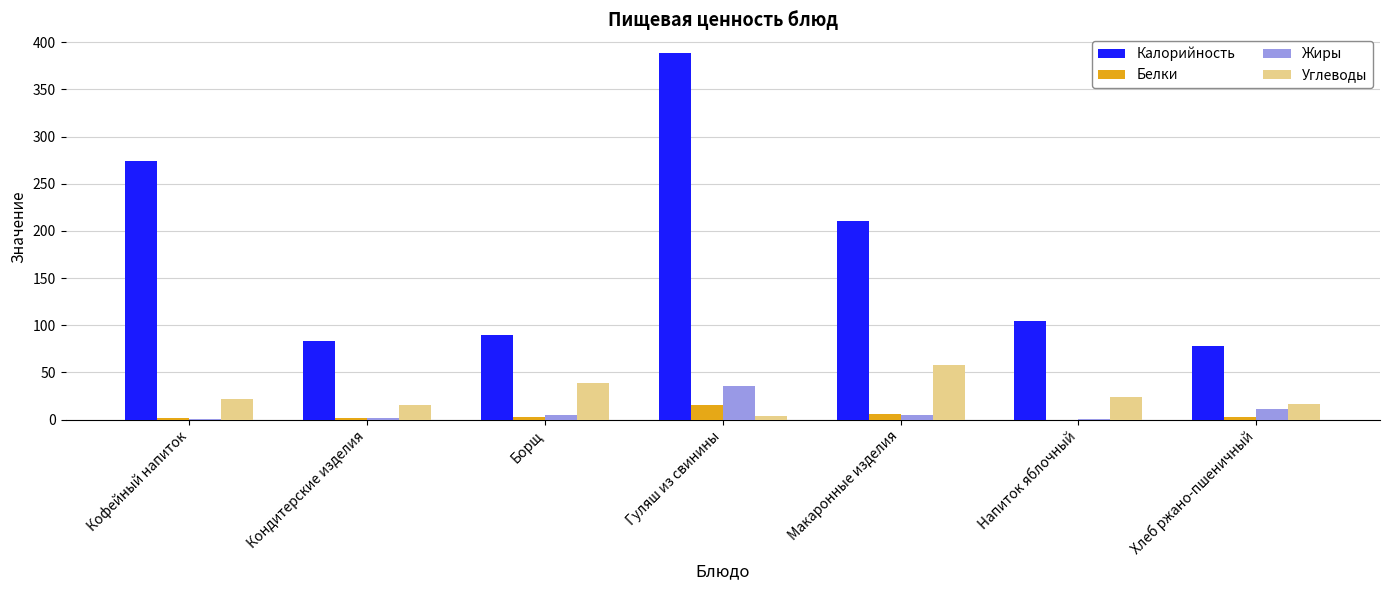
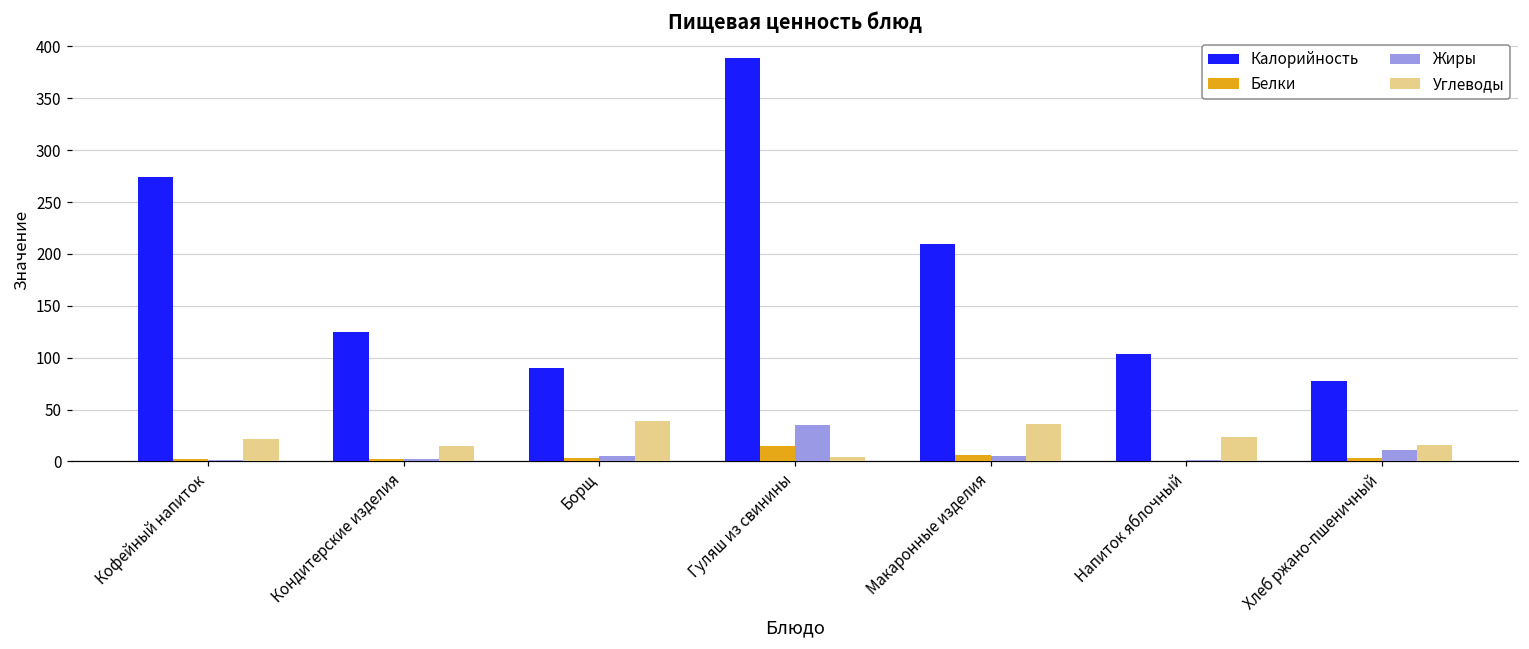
  {
    "Калорийность": {
      "Кофейный напиток": 270,
-     "Кондитерские изделия": 80,
+     "Кондитерские изделия": 130,
      "Борщ": 90,
      "Гуляш из свинины": 390,
      "Макаронные изделия": 210,
      "Напиток яблочный": 100,
      "Хлеб ржано-пшеничный": 80
    },
    "Белки": {
      "Борщ": 0,
      "Гуляш из свинины": 20,
      "Макаронные изделия": 10,
      "Напиток яблочный": 0,
      "Хлеб ржано-пшеничный": 0
    },
    "Жиры": {
      "Борщ": 10,
      "Гуляш из свинины": 40,
      "Макаронные изделия": 10,
      "Хлеб ржано-пшеничный": 10
    },
    "Углеводы": {
      "Кофейный напиток": 20,
      "Кондитерские изделия": 20,
      "Борщ": 40,
      "Гуляш из свинины": 0,
-     "Макаронные изделия": 60,
+     "Макаронные изделия": 40,
      "Напиток яблочный": 20,
      "Хлеб ржано-пшеничный": 20
    }
  }
